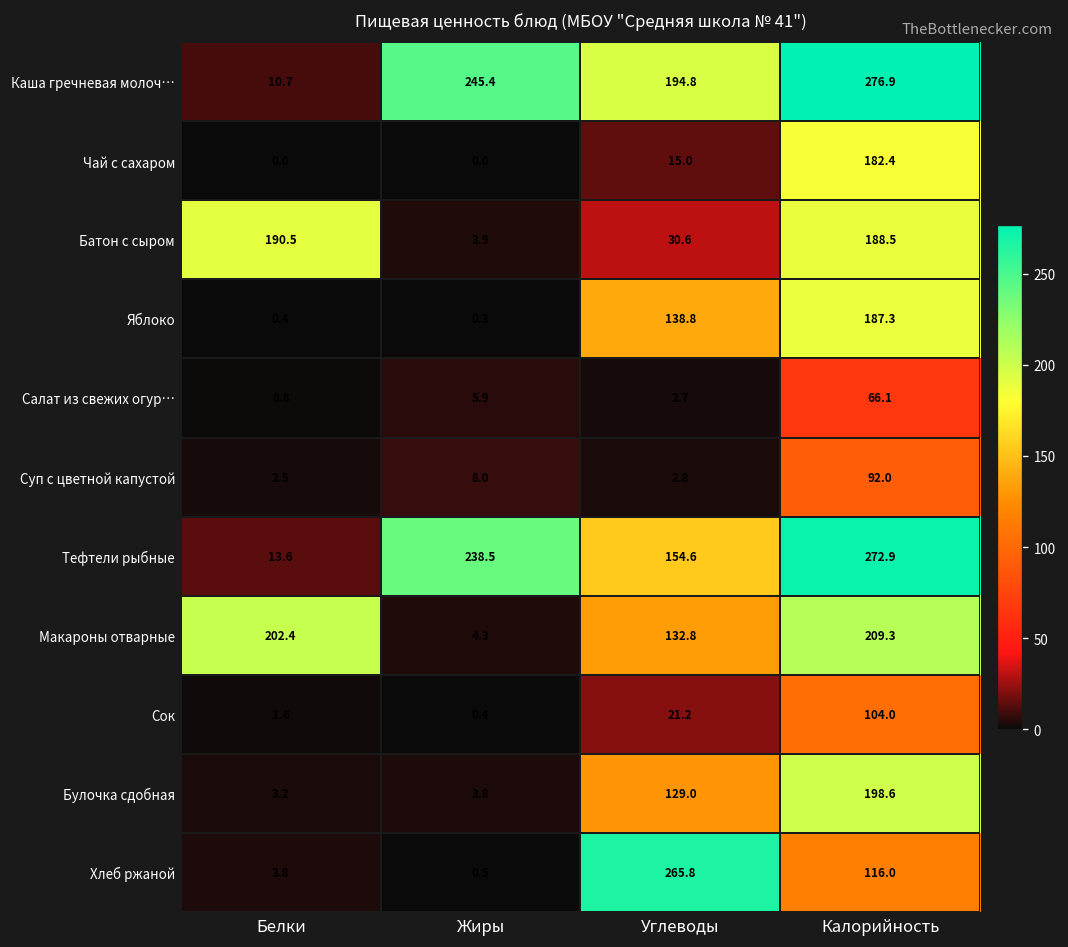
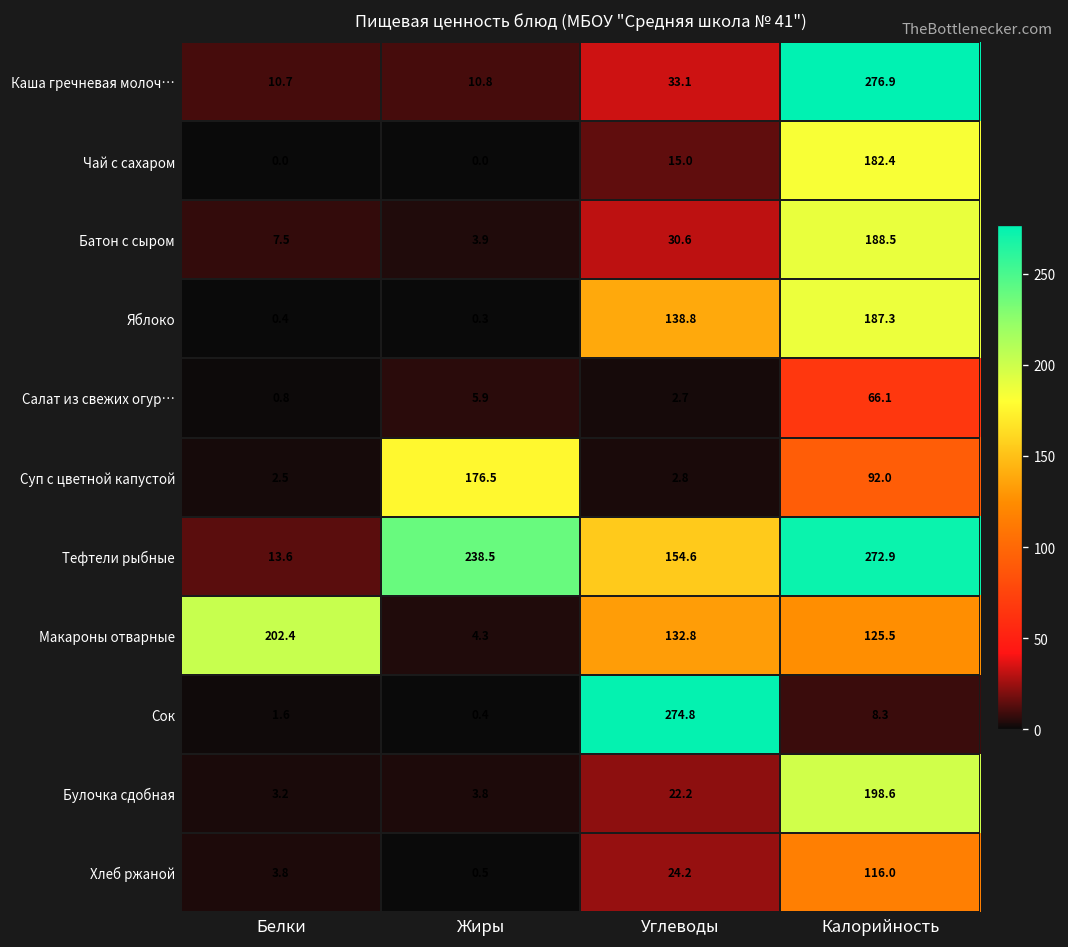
  {
    "Каша гречневая молоч…": {
      "Белки": 10.7,
-     "Жиры": 245.4,
-     "Углеводы": 194.8,
+     "Жиры": 10.8,
+     "Углеводы": 33.1,
      "Калорийность": 276.9
    },
    "Чай с сахаром": {
      "Углеводы": 15.0,
      "Калорийность": 182.4
    },
    "Батон с сыром": {
-     "Белки": 190.5,
+     "Белки": 7.5,
      "Углеводы": 30.6,
      "Калорийность": 188.5
    },
    "Яблоко": {
      "Углеводы": 138.8,
      "Калорийность": 187.3
    },
    "Салат из свежих огур…": {
      "Калорийность": 66.1
    },
    "Суп с цветной капустой": {
-     "Жиры": 8.0,
+     "Жиры": 176.5,
      "Калорийность": 92.0
    },
    "Тефтели рыбные": {
      "Белки": 13.6,
      "Жиры": 238.5,
      "Углеводы": 154.6,
      "Калорийность": 272.9
    },
    "Макароны отварные": {
      "Белки": 202.4,
      "Углеводы": 132.8,
-     "Калорийность": 209.3
+     "Калорийность": 125.5
    },
    "Сок": {
-     "Углеводы": 21.2,
-     "Калорийность": 104.0
+     "Углеводы": 274.8,
+     "Калорийность": 8.3
    },
    "Булочка сдобная": {
-     "Углеводы": 129.0,
+     "Углеводы": 22.2,
      "Калорийность": 198.6
    },
    "Хлеб ржаной": {
-     "Углеводы": 265.8,
+     "Углеводы": 24.2,
      "Калорийность": 116.0
    }
  }
